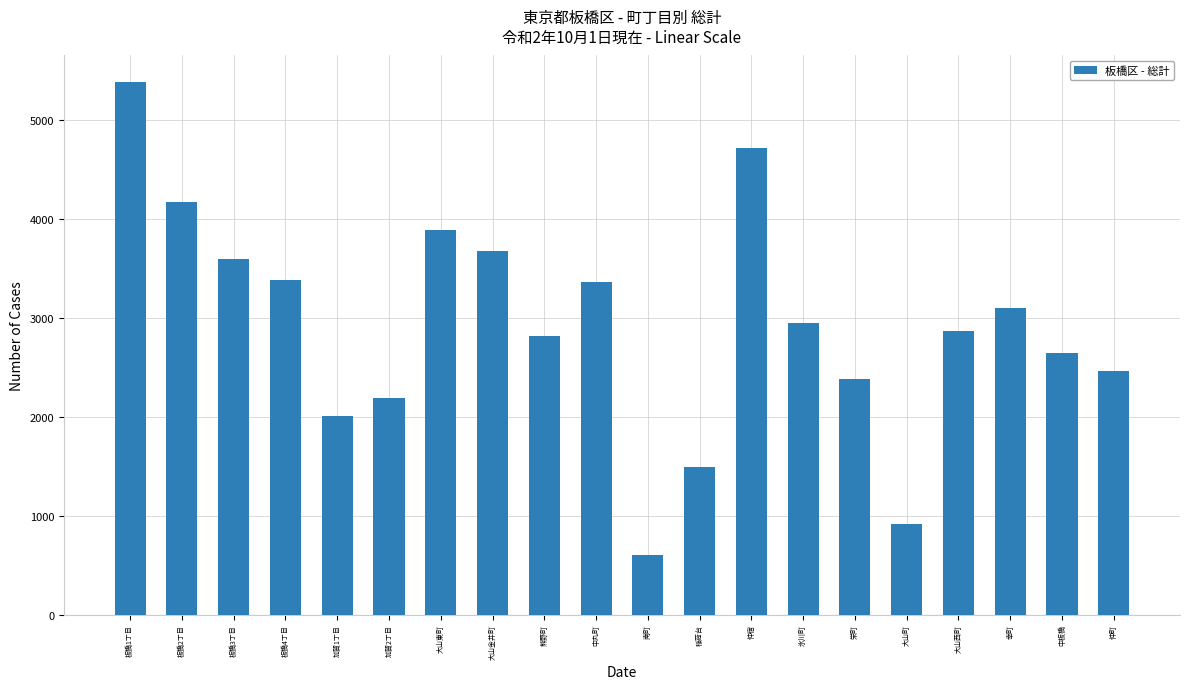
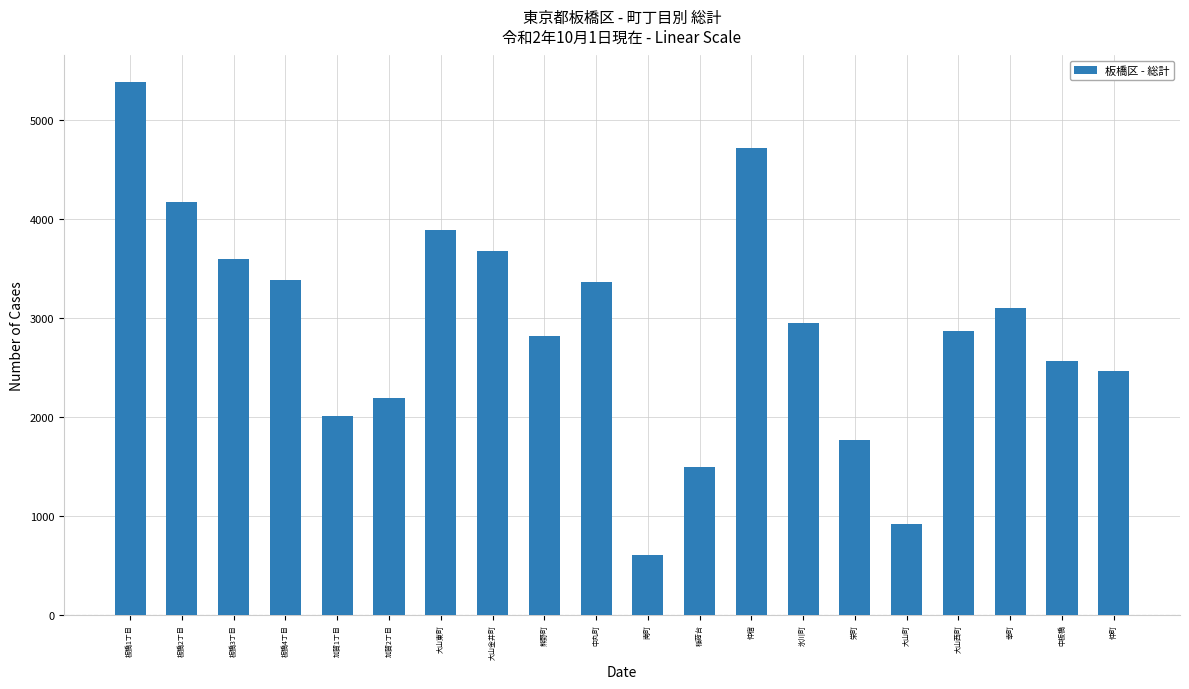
  {
    "板橋1丁目": 5400,
    "板橋2丁目": 4200,
    "板橋3丁目": 3600,
    "板橋4丁目": 3400,
    "加賀1丁目": 2000,
    "加賀2丁目": 2200,
    "大山東町": 3900,
    "大山金井町": 3700,
    "熊野町": 2800,
    "中丸町": 3400,
    "南町": 600,
    "稲荷台": 1500,
    "仲宿": 4700,
    "氷川町": 3000,
-   "栄町": 2400,
+   "栄町": 1800,
    "大山町": 900,
    "大山西町": 2900,
    "幸町": 3100,
-   "中板橋": 2650,
+   "中板橋": 2570,
    "仲町": 2500
  }
